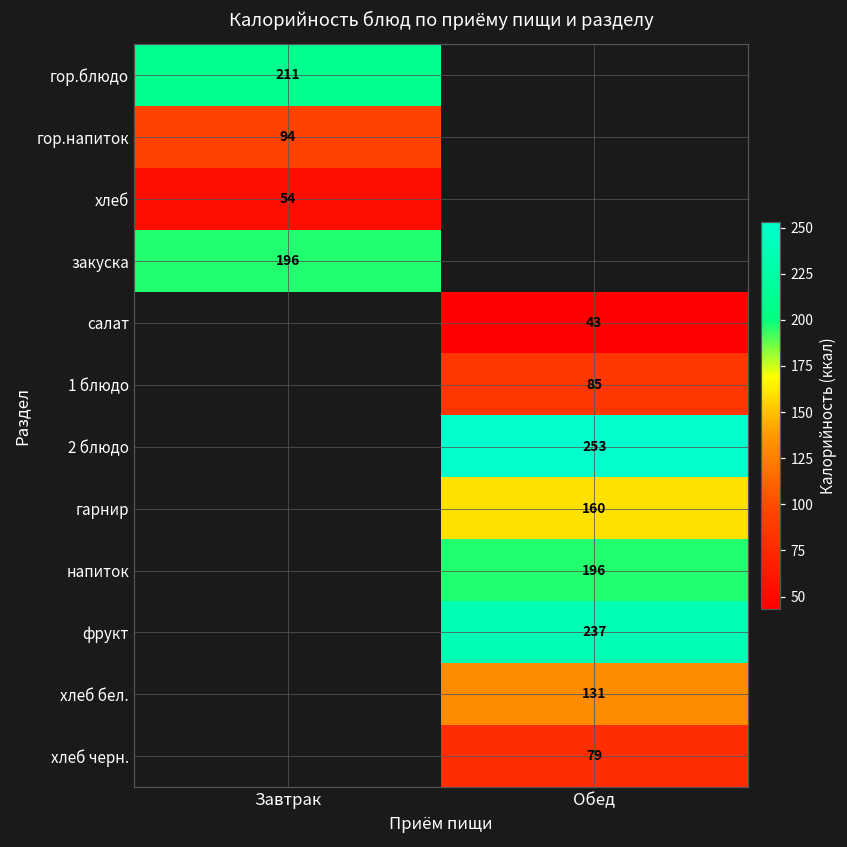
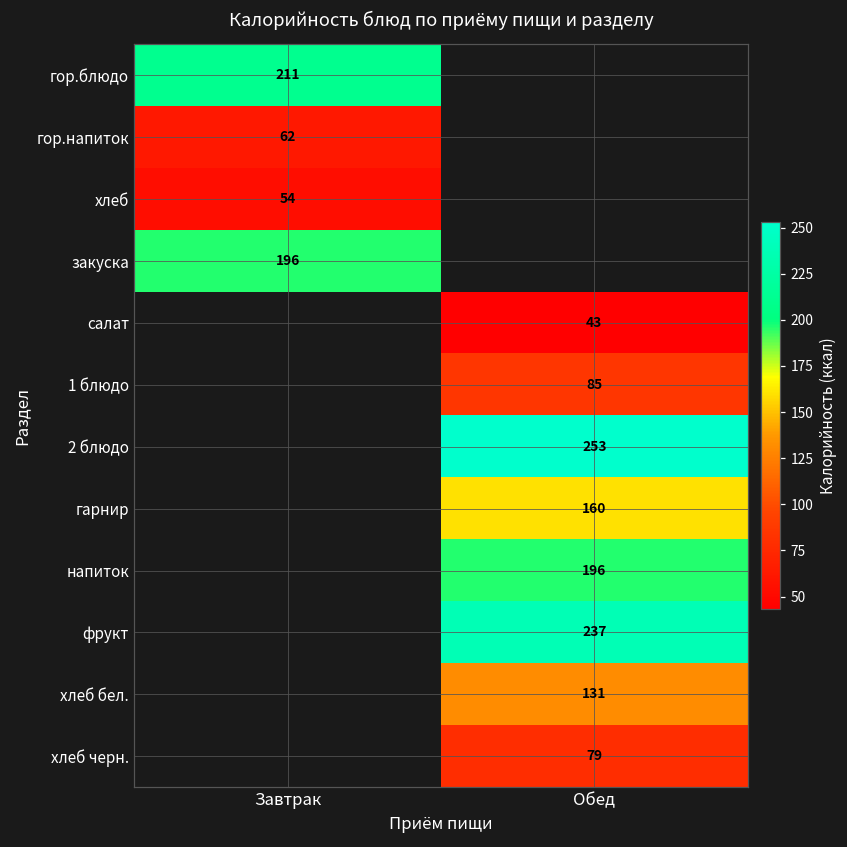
  {
    "гор.блюдо": {
      "Завтрак": 211
    },
    "гор.напиток": {
-     "Завтрак": 94
+     "Завтрак": 62
    },
    "хлеб": {
      "Завтрак": 54
    },
    "закуска": {
      "Завтрак": 196
    },
    "салат": {
      "Обед": 43
    },
    "1 блюдо": {
      "Обед": 85
    },
    "2 блюдо": {
      "Обед": 253
    },
    "гарнир": {
      "Обед": 160
    },
    "напиток": {
      "Обед": 196
    },
    "фрукт": {
      "Обед": 237
    },
    "хлеб бел.": {
      "Обед": 131
    },
    "хлеб черн.": {
      "Обед": 79
    }
  }
